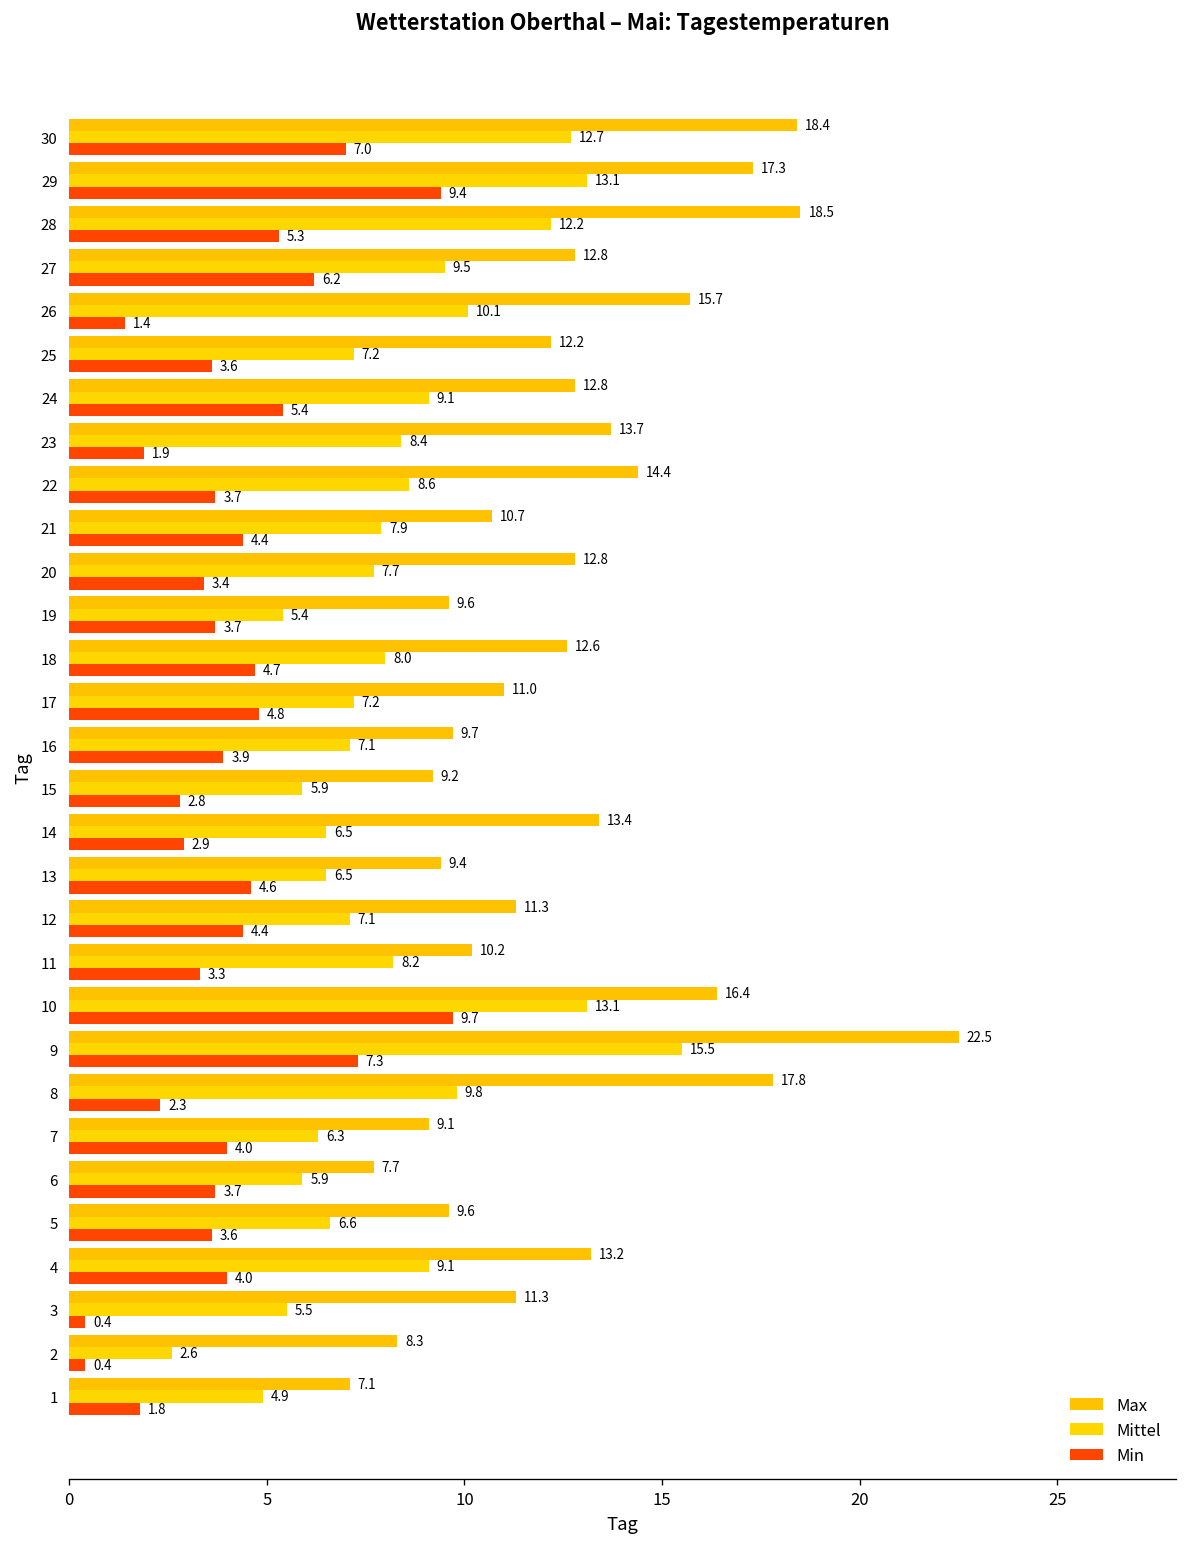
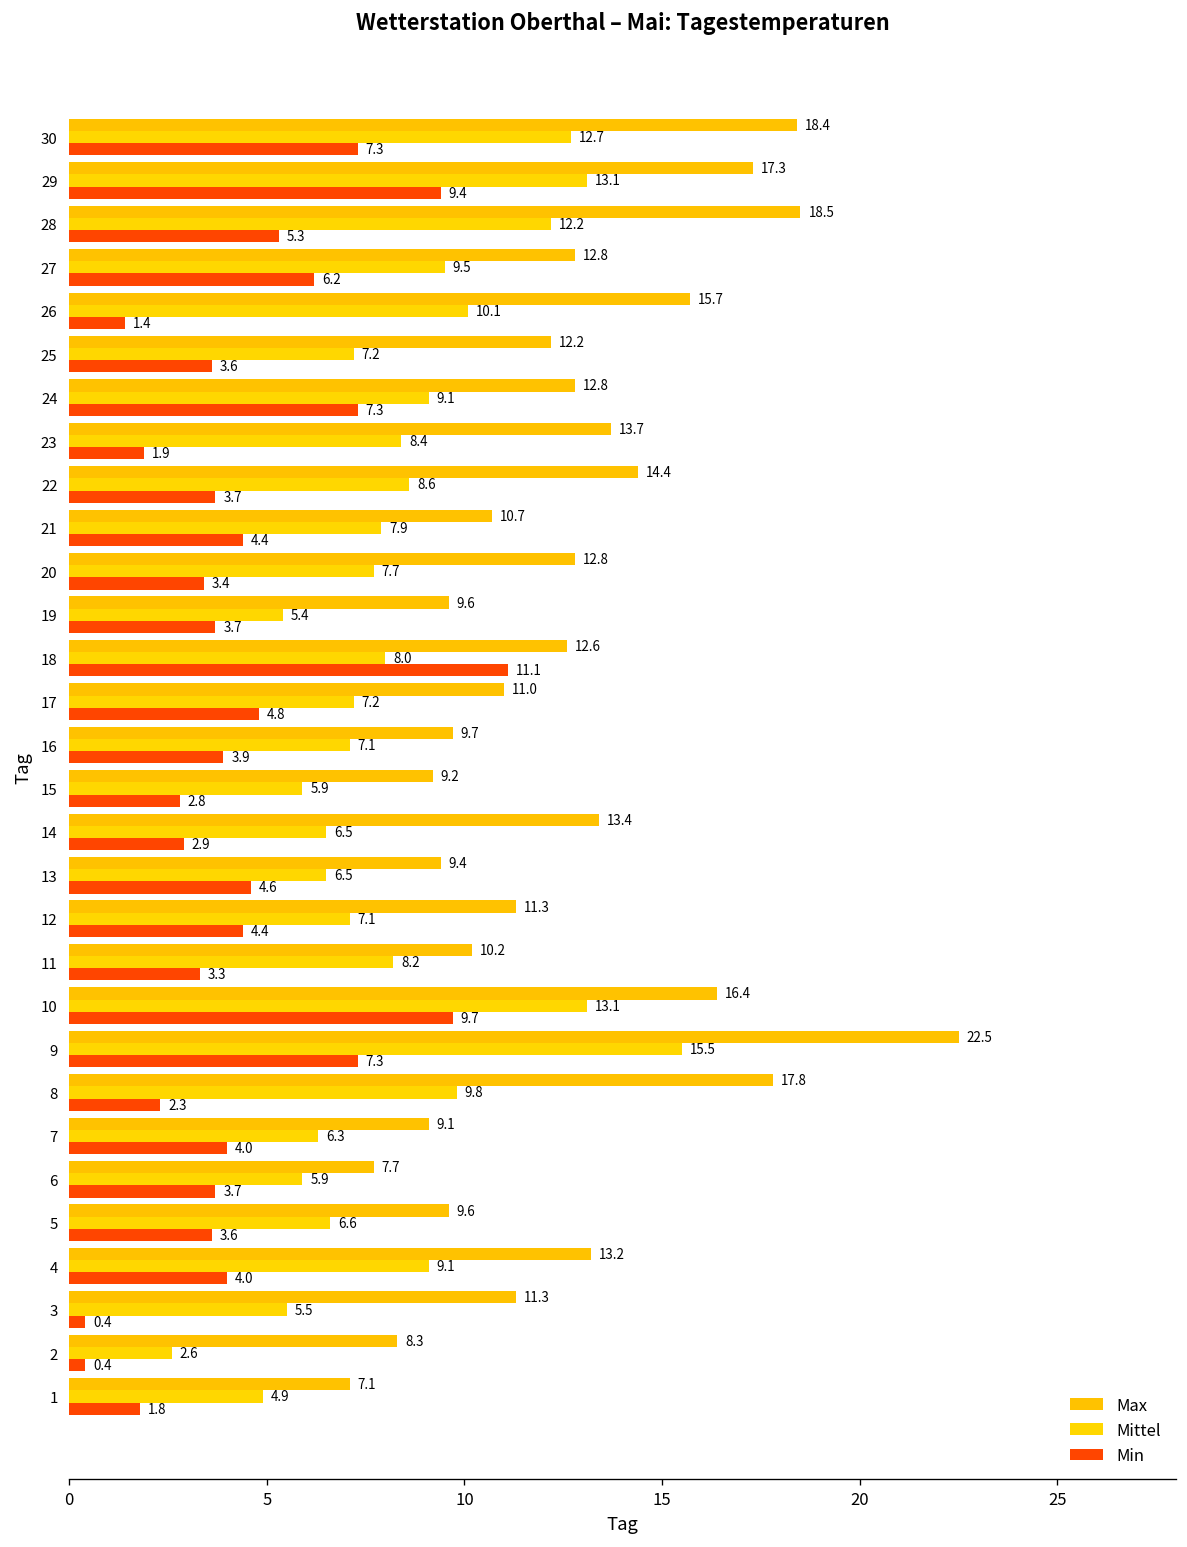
  {
    "Min": {
-     "30": 7.0,
+     "30": 7.3,
      "29": 9.4,
      "28": 5.3,
      "27": 6.2,
      "26": 1.4,
      "25": 3.6,
-     "24": 5.4,
+     "24": 7.3,
      "23": 1.9,
      "22": 3.7,
      "21": 4.4,
      "20": 3.4,
      "19": 3.7,
-     "18": 4.7,
+     "18": 11.1,
      "17": 4.8,
      "16": 3.9,
      "15": 2.8,
      "14": 2.9,
      "13": 4.6,
      "12": 4.4,
      "11": 3.3,
      "10": 9.7,
      "9": 7.3,
      "8": 2.3,
      "7": 4.0,
      "6": 3.7,
      "5": 3.6,
      "4": 4.0,
      "3": 0.4,
      "2": 0.4,
      "1": 1.8
    }
  }
